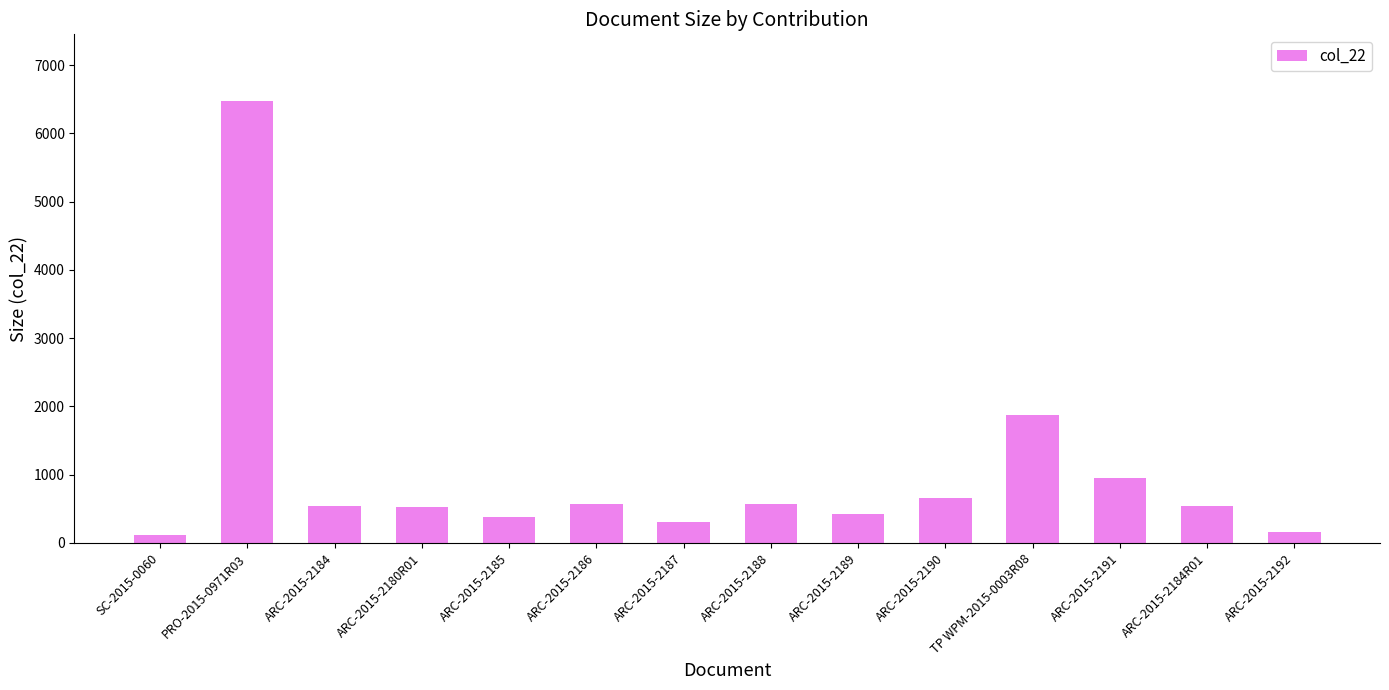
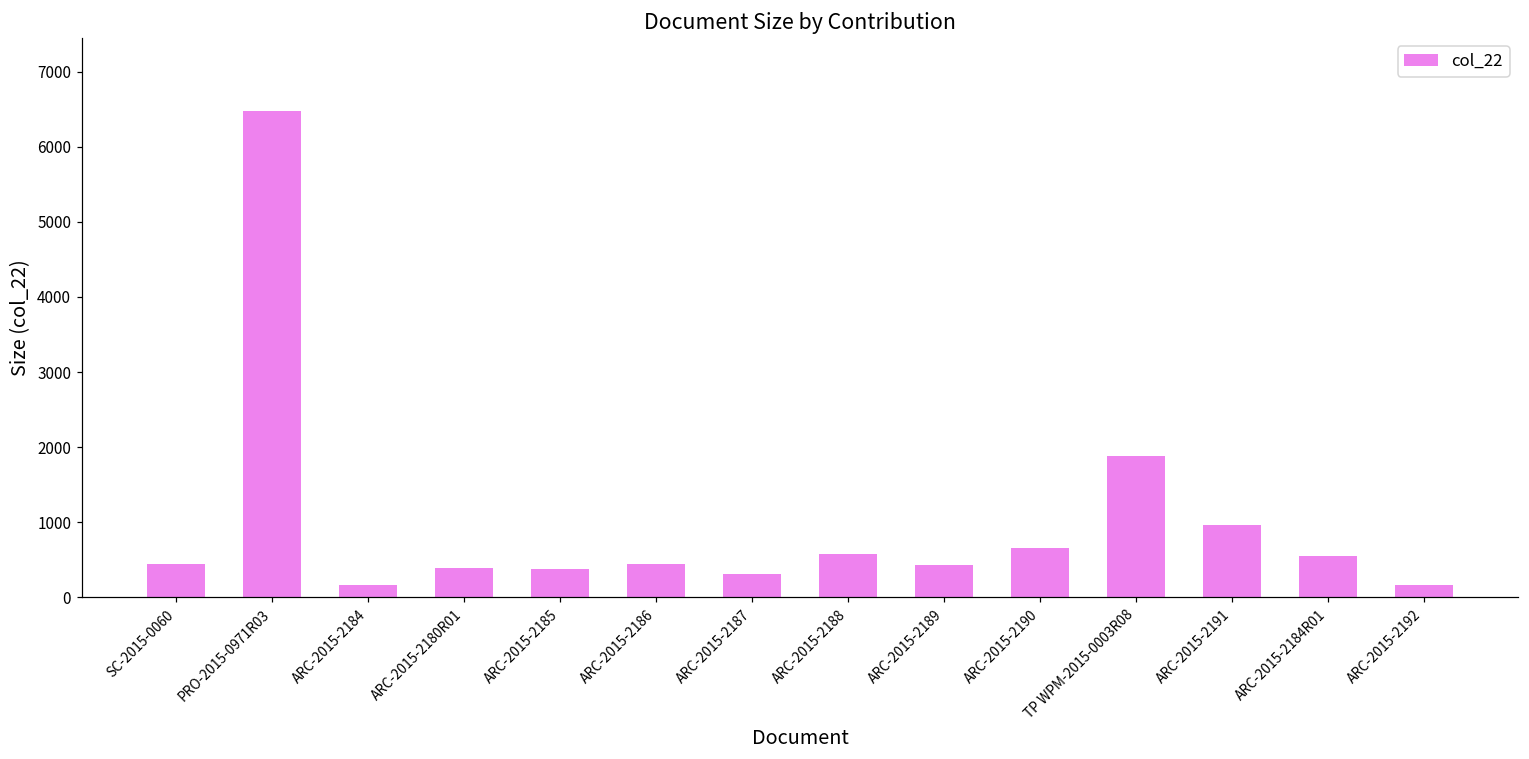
  {
-   "SC-2015-0060": 100,
+   "SC-2015-0060": 400,
    "PRO-2015-0971R03": 6500,
-   "ARC-2015-2184": 500,
-   "ARC-2015-2180R01": 500,
+   "ARC-2015-2184": 200,
+   "ARC-2015-2180R01": 400,
    "ARC-2015-2185": 400,
-   "ARC-2015-2186": 600,
+   "ARC-2015-2186": 400,
    "ARC-2015-2187": 300,
    "ARC-2015-2188": 600,
    "ARC-2015-2189": 400,
    "ARC-2015-2190": 700,
    "TP WPM-2015-0003R08": 1900,
    "ARC-2015-2191": 1000,
    "ARC-2015-2184R01": 500,
    "ARC-2015-2192": 200
  }
